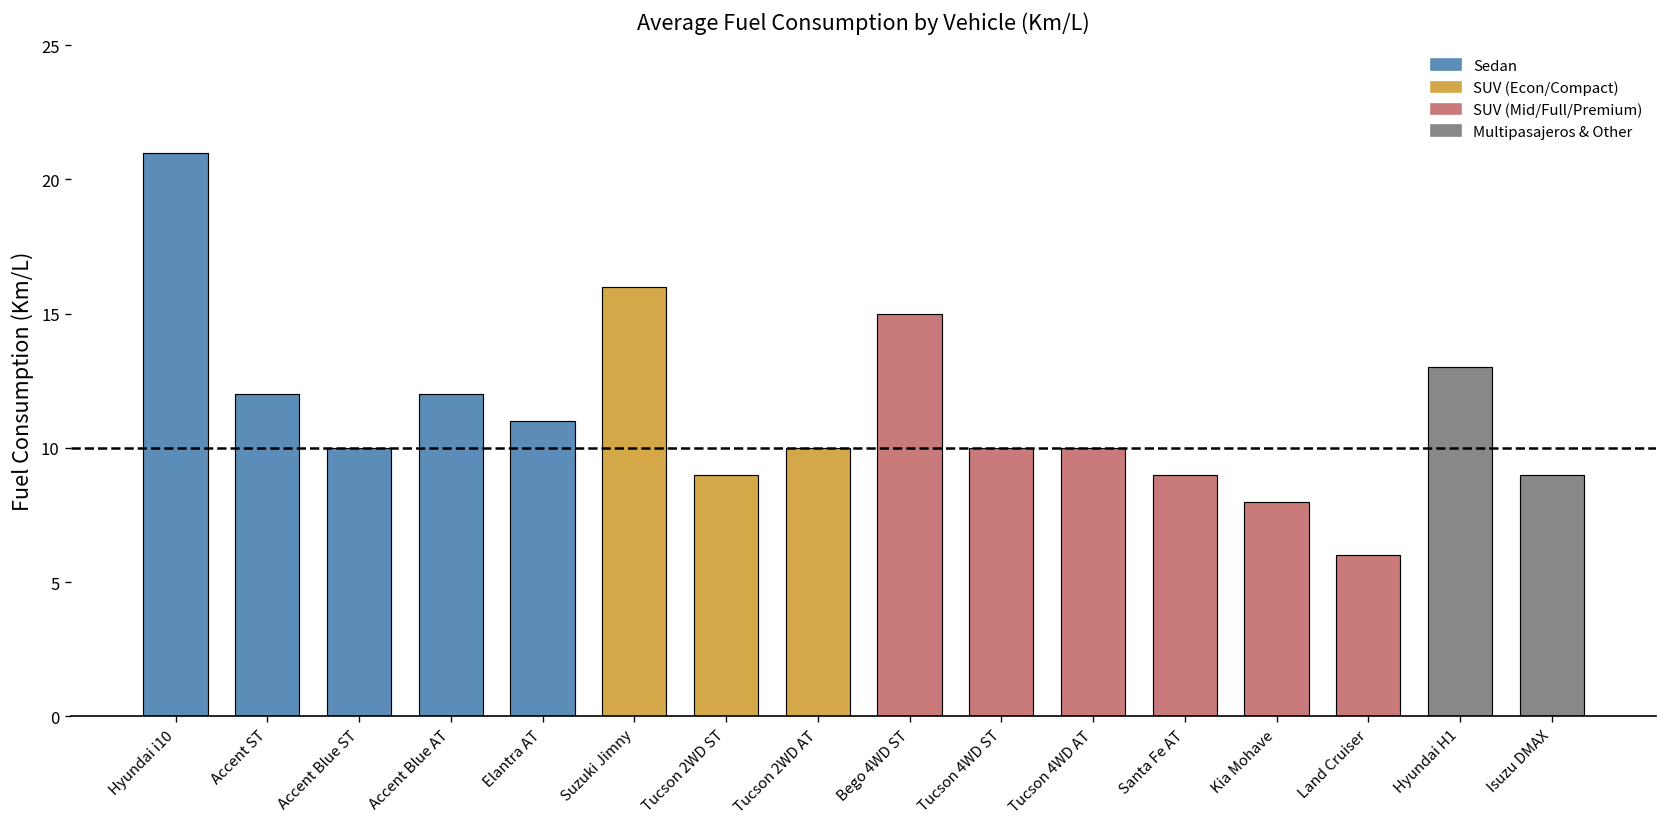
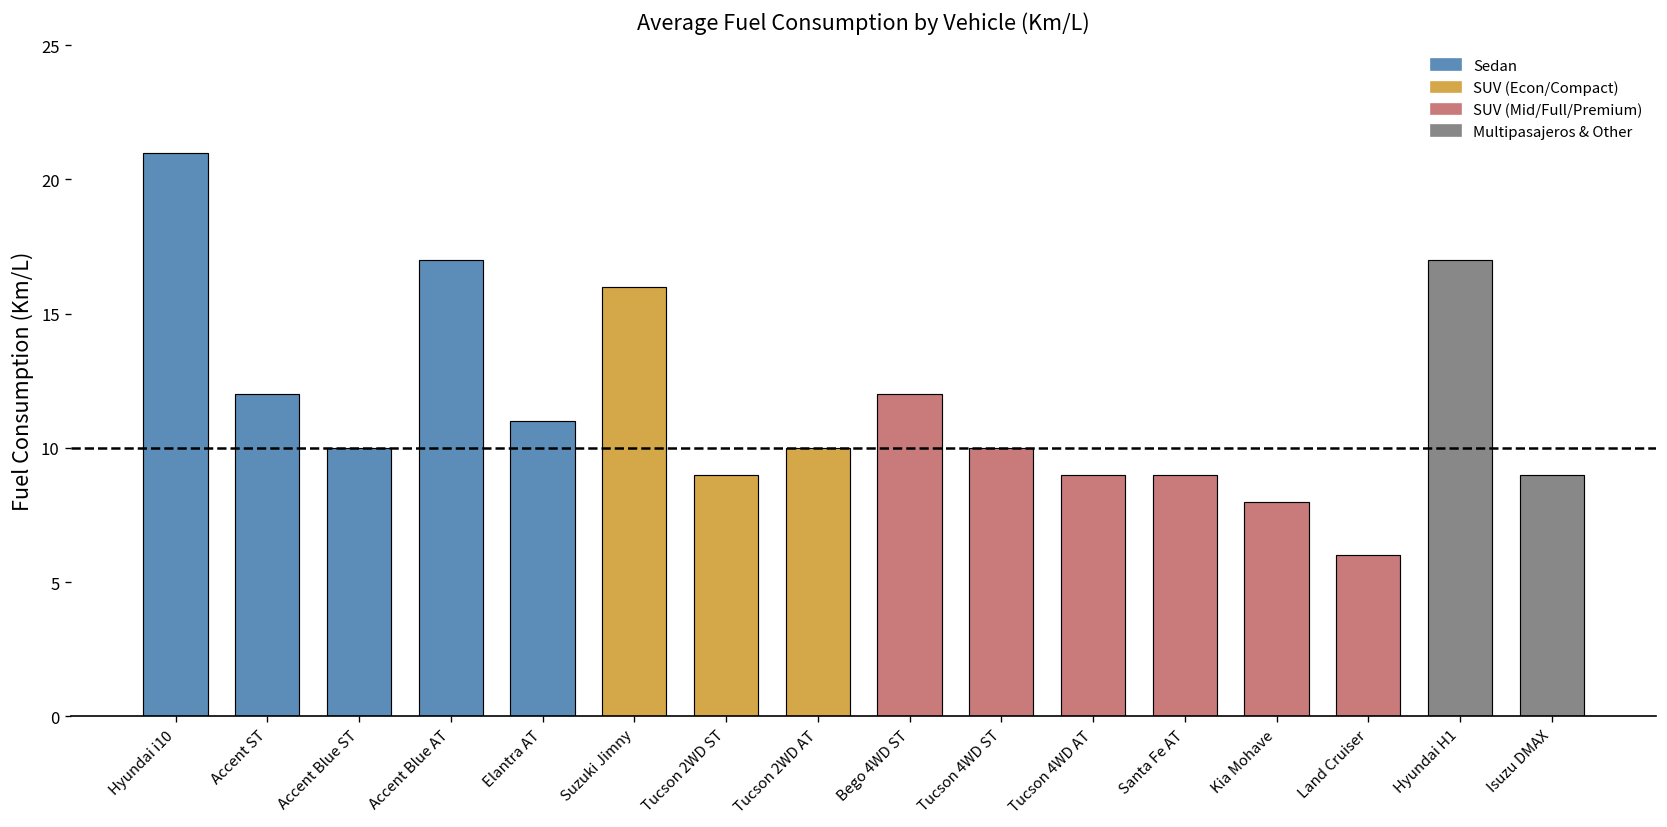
  {
    "Hyundai i10": 21,
    "Accent ST": 12,
    "Accent Blue ST": 10,
-   "Accent Blue AT": 12,
+   "Accent Blue AT": 17,
    "Elantra AT": 11,
    "Suzuki Jimny": 16,
    "Tucson 2WD ST": 9,
    "Tucson 2WD AT": 10,
-   "Bego 4WD ST": 15,
+   "Bego 4WD ST": 12,
    "Tucson 4WD ST": 10,
-   "Tucson 4WD AT": 10,
+   "Tucson 4WD AT": 9,
    "Santa Fe AT": 9,
    "Kia Mohave": 8,
    "Land Cruiser": 6,
-   "Hyundai H1": 13,
+   "Hyundai H1": 17,
    "Isuzu DMAX": 9
  }
